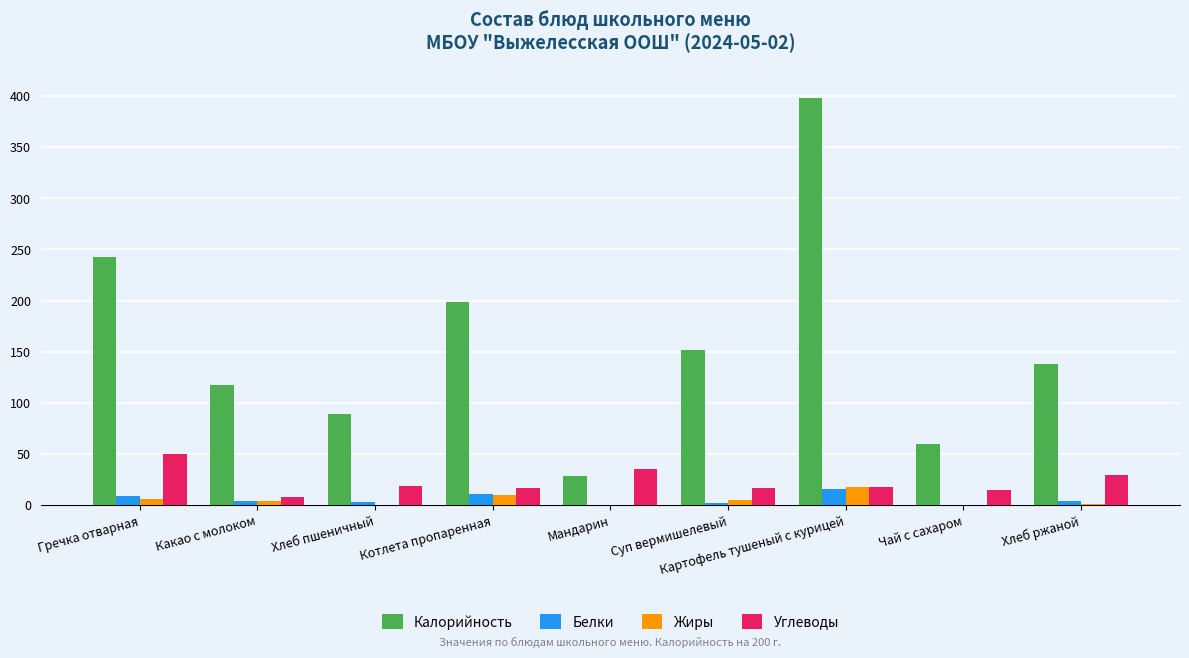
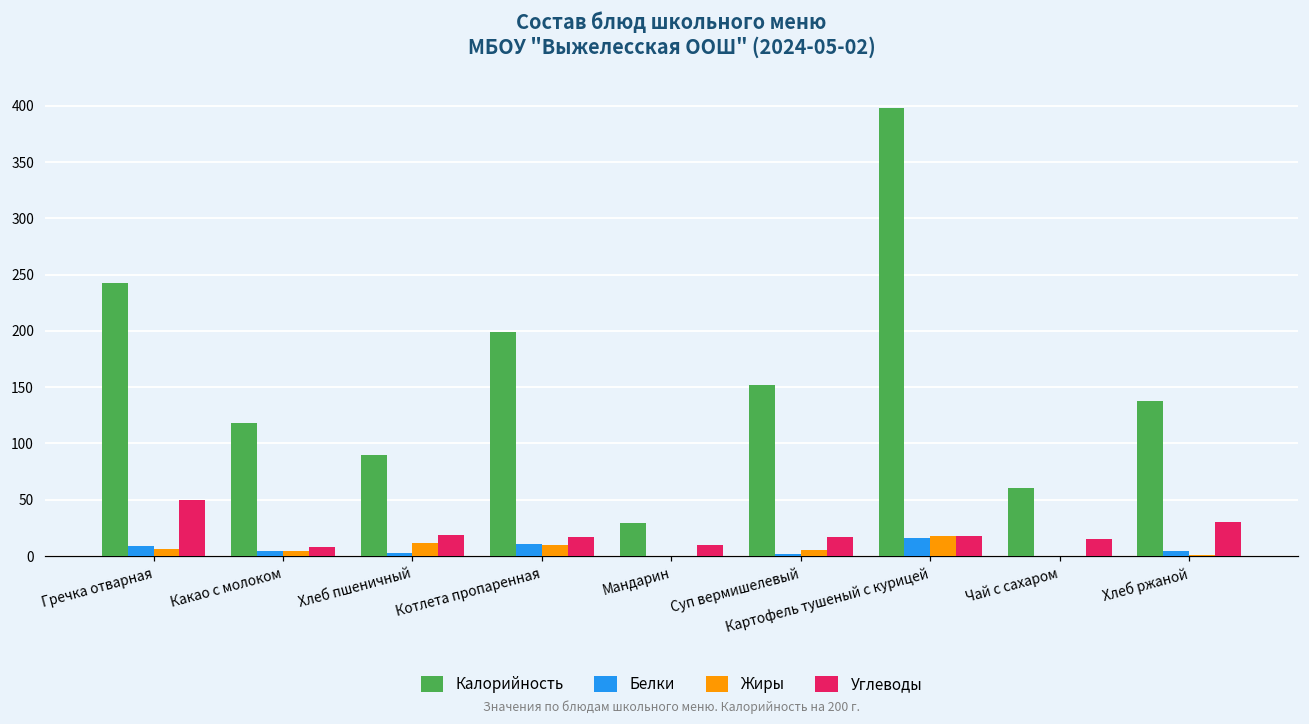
  {
    "Калорийность": {
      "Гречка отварная": 243,
      "Какао с молоком": 118,
      "Хлеб пшеничный": 90,
      "Котлета пропаренная": 199,
      "Мандарин": 29,
      "Суп вермишелевый": 152,
      "Картофель тушеный с курицей": 398,
      "Чай с сахаром": 60,
      "Хлеб ржаной": 138
    },
    "Белки": {
      "Гречка отварная": 9,
      "Какао с молоком": 4,
      "Хлеб пшеничный": 3,
      "Котлета пропаренная": 11,
      "Мандарин": 0,
      "Картофель тушеный с курицей": 16,
      "Чай с сахаром": 0,
      "Хлеб ржаной": 4
    },
    "Жиры": {
      "Гречка отварная": 6,
      "Какао с молоком": 4,
-     "Хлеб пшеничный": 0,
+     "Хлеб пшеничный": 12,
      "Котлета пропаренная": 10,
      "Мандарин": 0,
      "Суп вермишелевый": 5,
      "Картофель тушеный с курицей": 18,
      "Чай с сахаром": 0
    },
    "Углеводы": {
      "Гречка отварная": 50,
      "Какао с молоком": 8,
      "Хлеб пшеничный": 18,
      "Котлета пропаренная": 17,
-     "Мандарин": 35,
+     "Мандарин": 10,
      "Суп вермишелевый": 17,
      "Картофель тушеный с курицей": 18,
      "Чай с сахаром": 15,
      "Хлеб ржаной": 30
    }
  }
